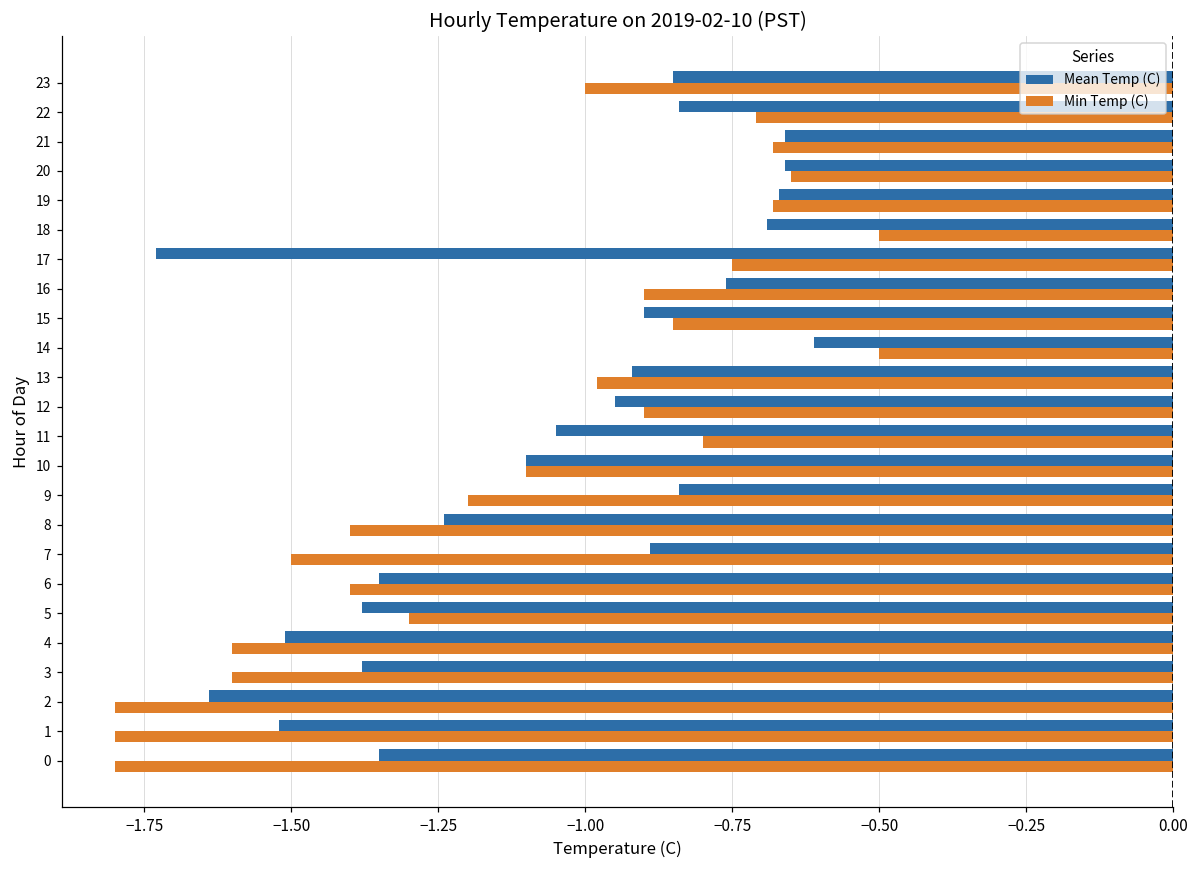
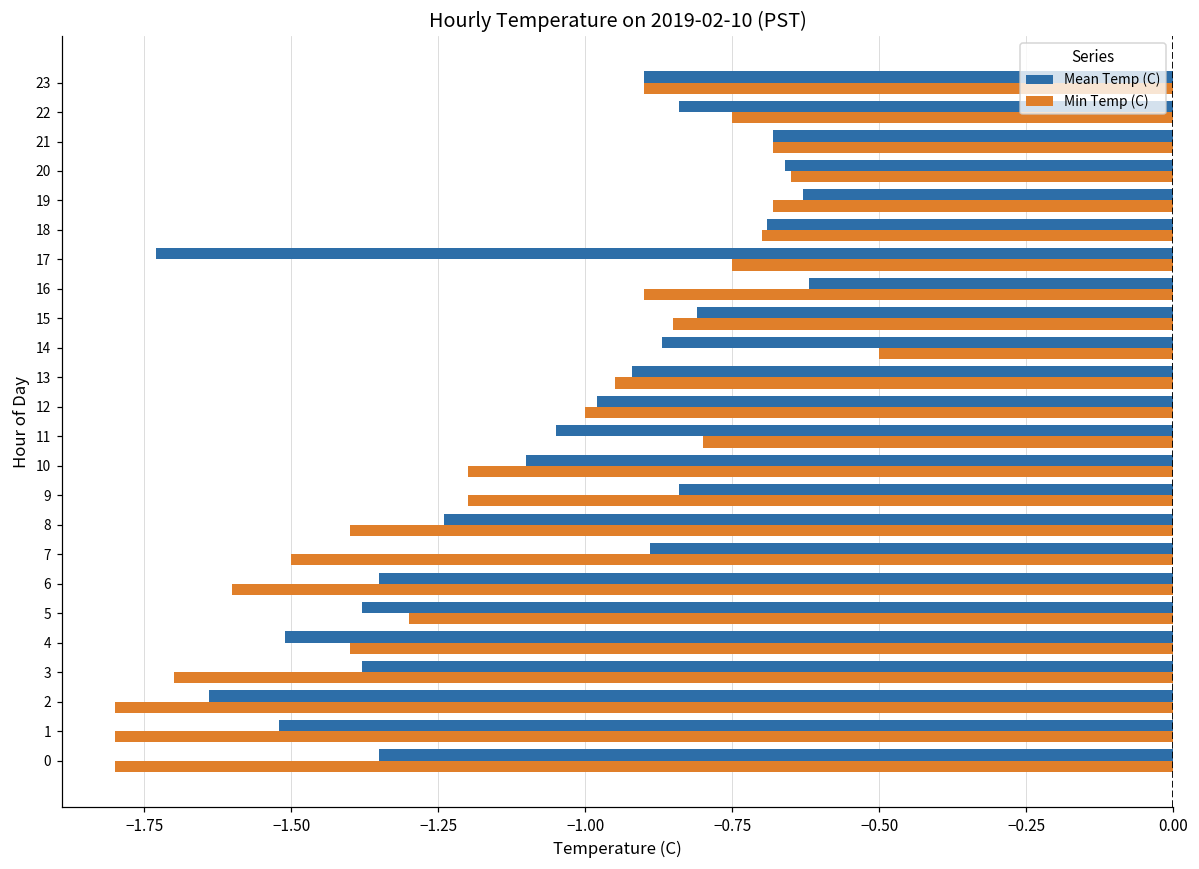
  {
    "Mean Temp (C)": {
-     "23": -0.85,
+     "23": -0.90,
      "22": -0.84,
-     "21": -0.66,
+     "21": -0.68,
      "20": -0.66,
-     "19": -0.67,
+     "19": -0.63,
      "18": -0.69,
      "17": -1.73,
-     "16": -0.76,
-     "15": -0.90,
-     "14": -0.61,
+     "16": -0.62,
+     "15": -0.81,
+     "14": -0.87,
      "13": -0.92,
-     "12": -0.95,
+     "12": -0.98,
      "11": -1.05,
      "10": -1.10,
      "9": -0.84,
      "8": -1.24,
      "7": -0.89,
      "6": -1.35,
      "5": -1.38,
      "4": -1.51,
      "3": -1.38,
      "2": -1.64,
      "1": -1.52,
      "0": -1.35
    },
    "Min Temp (C)": {
-     "23": -1.0,
-     "22": -0.71,
+     "23": -0.9,
+     "22": -0.75,
      "21": -0.68,
      "20": -0.65,
      "19": -0.68,
-     "18": -0.5,
+     "18": -0.7,
      "17": -0.75,
      "16": -0.90,
      "15": -0.85,
      "14": -0.50,
-     "13": -0.98,
-     "12": -0.9,
+     "13": -0.95,
+     "12": -1.0,
      "11": -0.80,
-     "10": -1.1,
+     "10": -1.2,
      "9": -1.20,
      "8": -1.40,
      "7": -1.50,
-     "6": -1.4,
+     "6": -1.6,
      "5": -1.30,
-     "4": -1.6,
-     "3": -1.6,
+     "4": -1.4,
+     "3": -1.7,
      "2": -1.80,
      "1": -1.80,
      "0": -1.80
    }
  }
